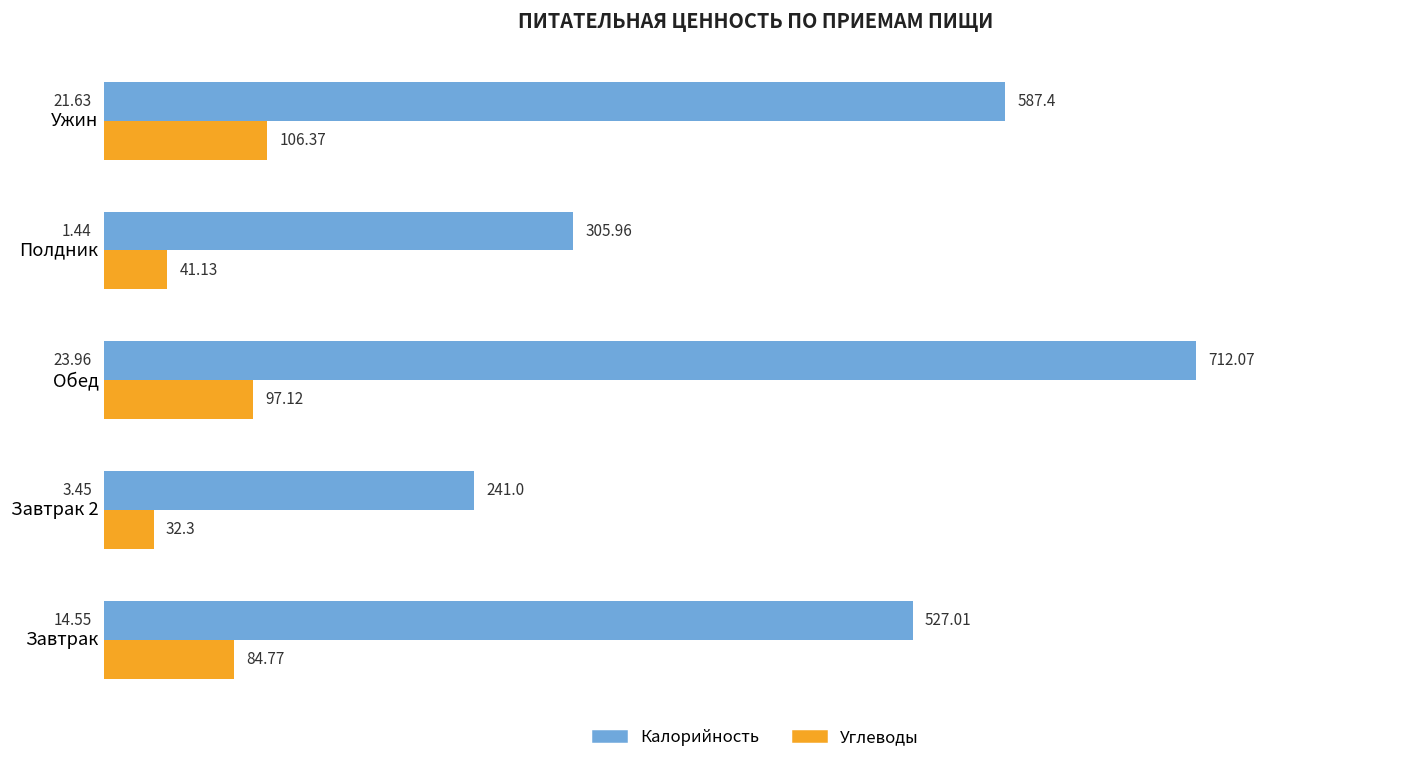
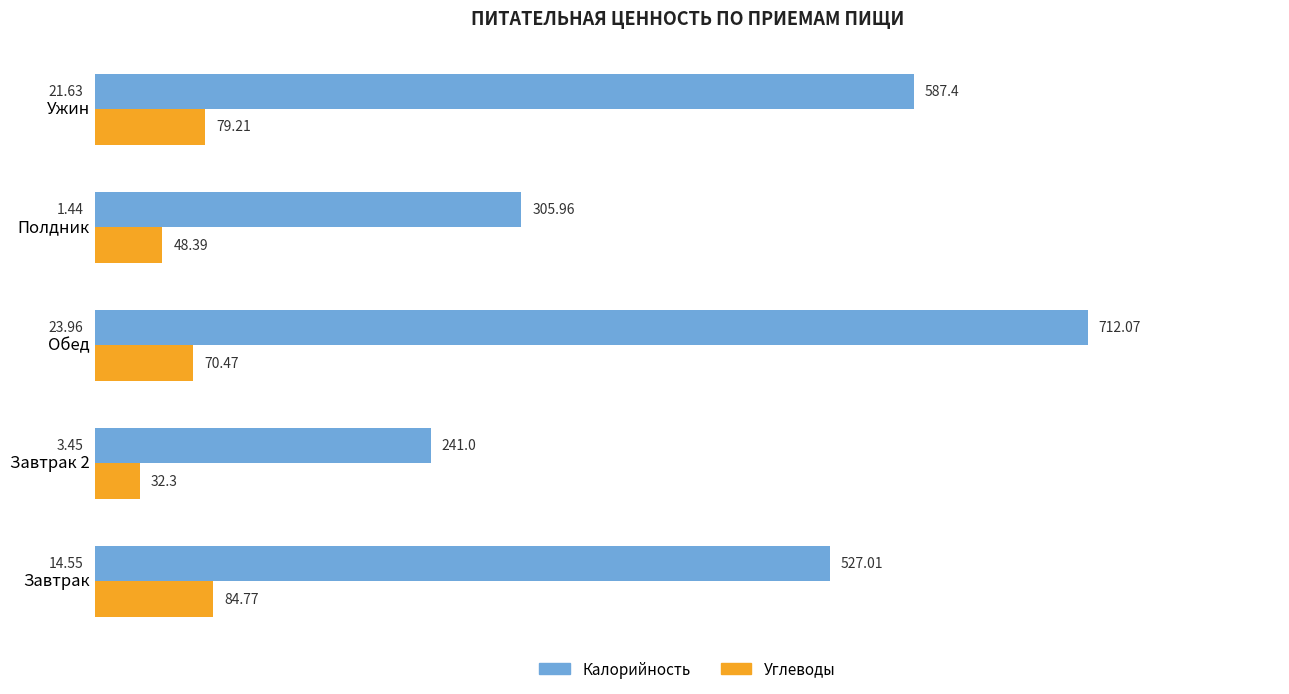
  {
    "Калорийность": {
      "Ужин": 587.4,
      "Полдник": 305.96,
      "Обед": 712.07,
      "Завтрак 2": 241.0,
      "Завтрак": 527.01
    },
    "Углеводы": {
-     "Ужин": 106.37,
-     "Полдник": 41.13,
-     "Обед": 97.12,
+     "Ужин": 79.21,
+     "Полдник": 48.39,
+     "Обед": 70.47,
      "Завтрак 2": 32.3,
      "Завтрак": 84.77
    }
  }
